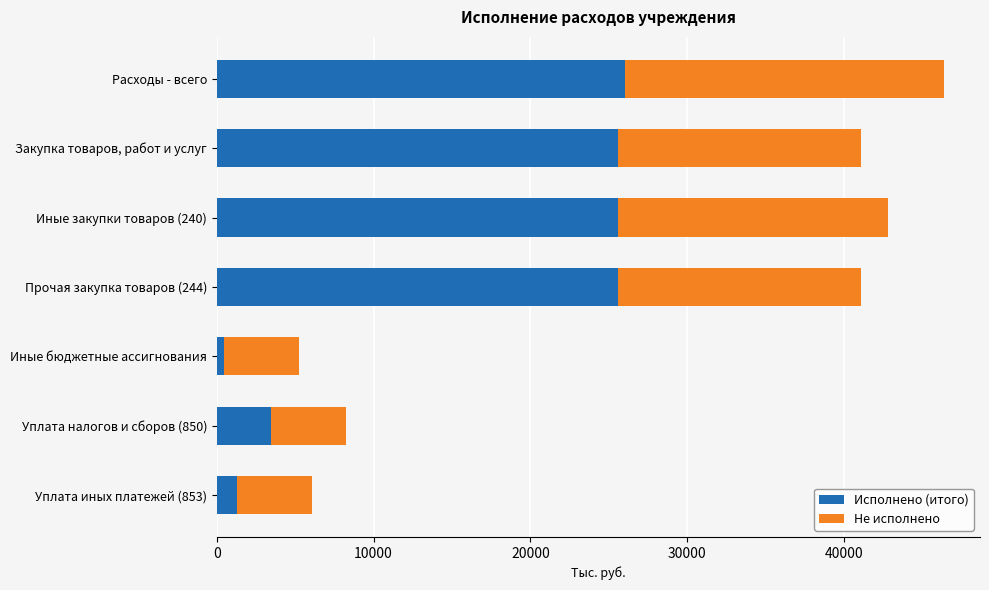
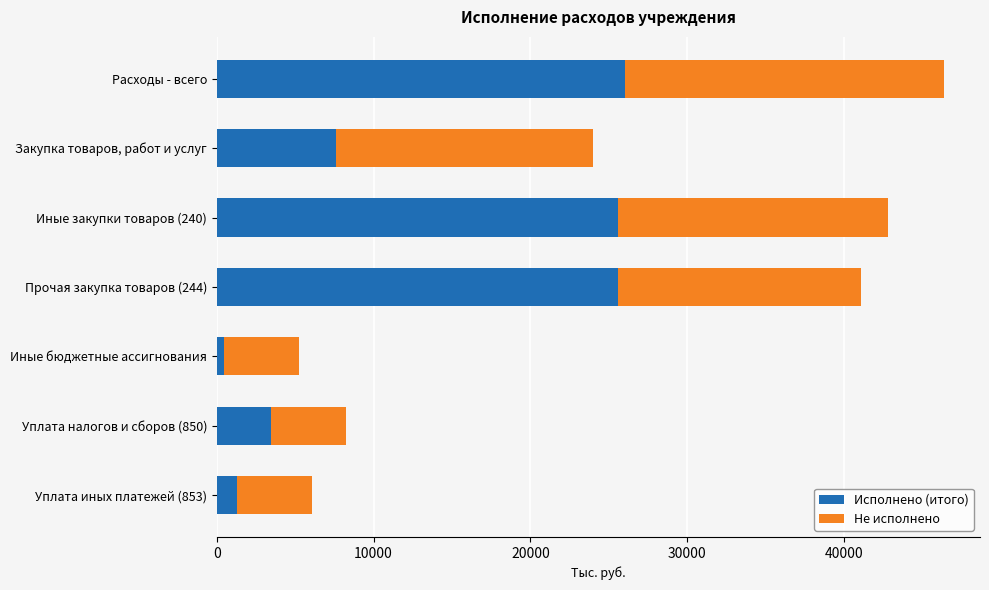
  {
    "Исполнено (итого)": {
      "Расходы - всего": 26000,
-     "Закупка товаров, работ и услуг": 25600,
+     "Закупка товаров, работ и услуг": 7600,
      "Иные закупки товаров (240)": 25600,
      "Прочая закупка товаров (244)": 25600,
      "Иные бюджетные ассигнования": 500,
      "Уплата налогов и сборов (850)": 3400,
      "Уплата иных платежей (853)": 1300
    },
    "Не исполнено": {
      "Расходы - всего": 20300,
-     "Закупка товаров, работ и услуг": 15500,
+     "Закупка товаров, работ и услуг": 16400,
      "Иные закупки товаров (240)": 17200,
      "Прочая закупка товаров (244)": 15500,
      "Иные бюджетные ассигнования": 4800,
      "Уплата налогов и сборов (850)": 4800,
      "Уплата иных платежей (853)": 4800
    }
  }
